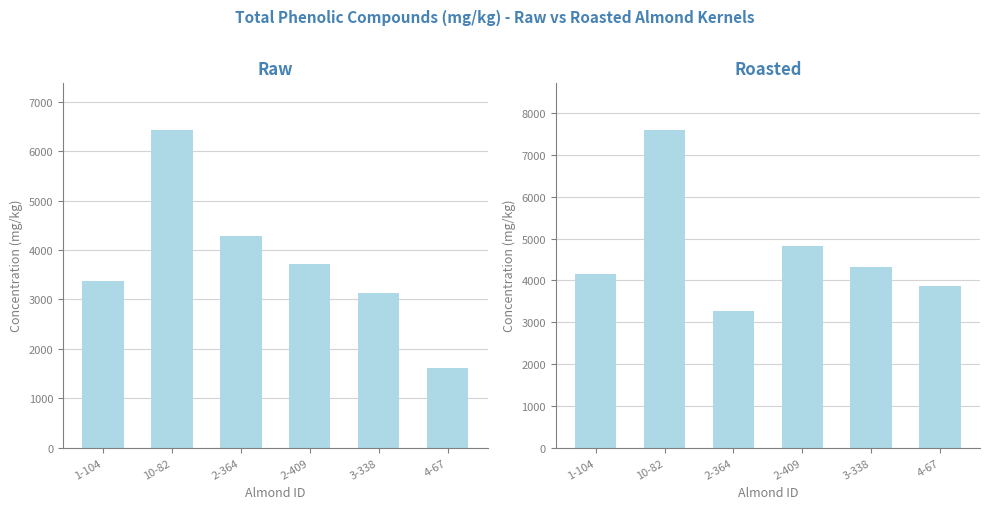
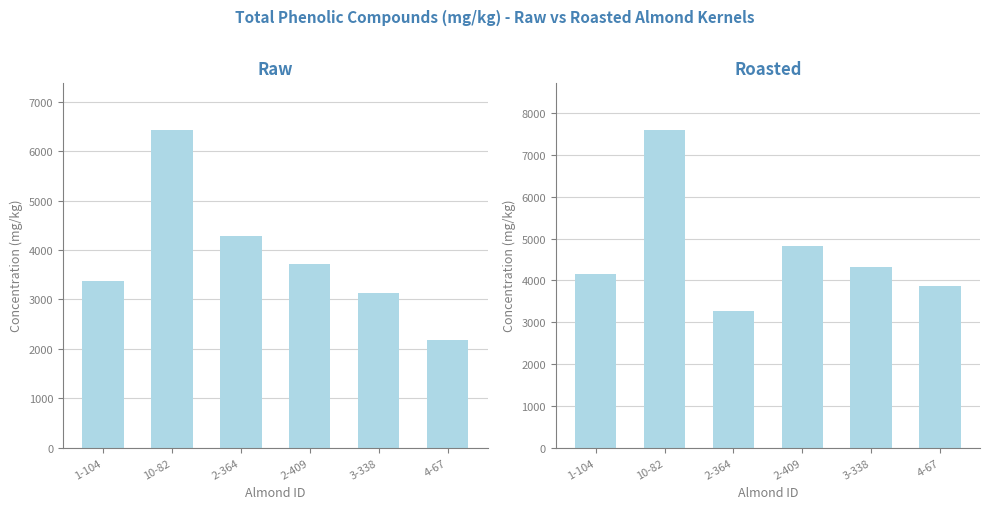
  {
    "Raw": {
      "1-104": 3400,
      "10-82": 6400,
      "2-364": 4300,
      "2-409": 3700,
      "3-338": 3100,
-     "4-67": 1600
+     "4-67": 2200
    },
    "Roasted": {
      "1-104": 4100,
      "10-82": 7600,
      "2-364": 3300,
      "2-409": 4800,
      "3-338": 4300,
      "4-67": 3900
    }
  }
